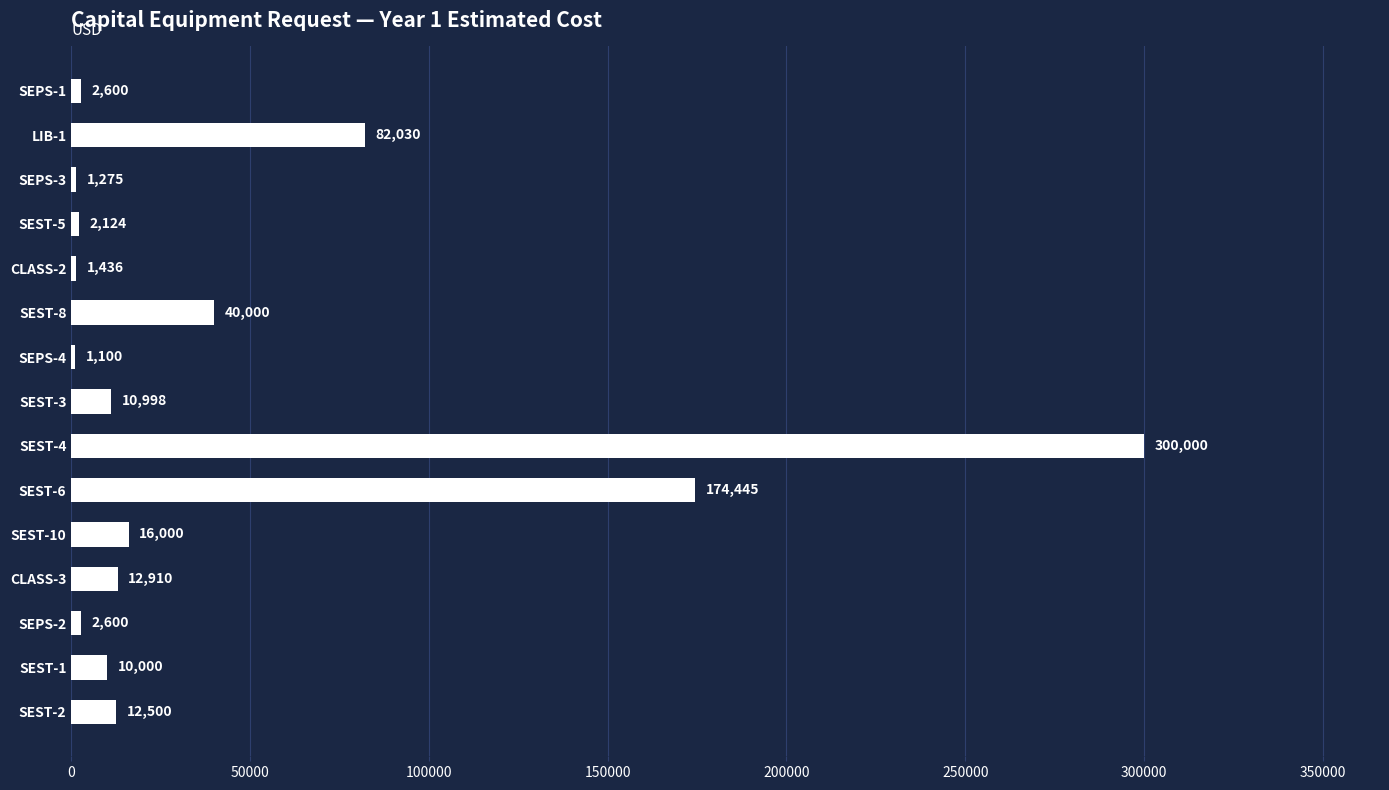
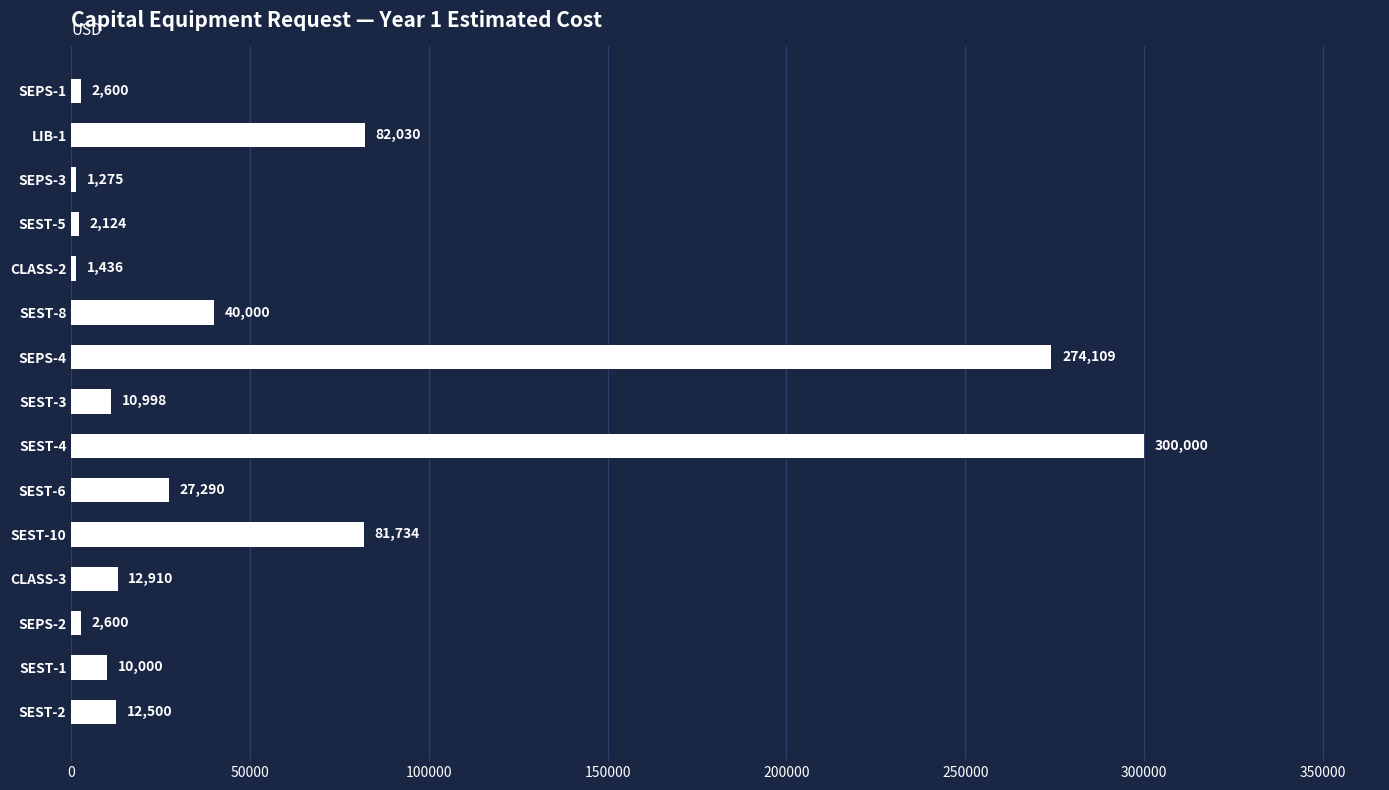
  {
    "SEPS-1": "2,600",
    "LIB-1": "82,030",
    "SEPS-3": "1,275",
    "SEST-5": "2,124",
    "CLASS-2": "1,436",
    "SEST-8": "40,000",
-   "SEPS-4": "1,100",
+   "SEPS-4": "274,109",
    "SEST-3": "10,998",
    "SEST-4": "300,000",
-   "SEST-6": "174,445",
-   "SEST-10": "16,000",
+   "SEST-6": "27,290",
+   "SEST-10": "81,734",
    "CLASS-3": "12,910",
    "SEPS-2": "2,600",
    "SEST-1": "10,000",
    "SEST-2": "12,500"
  }
